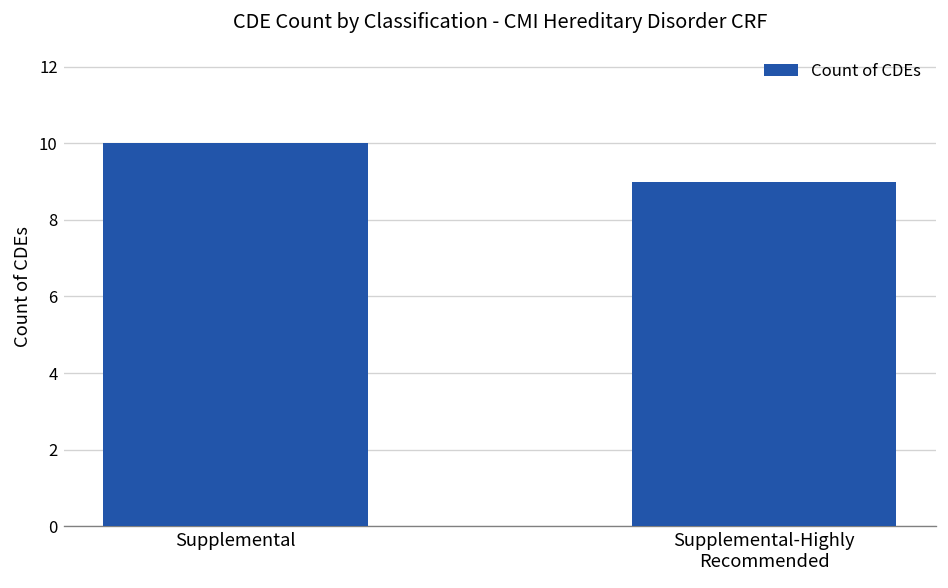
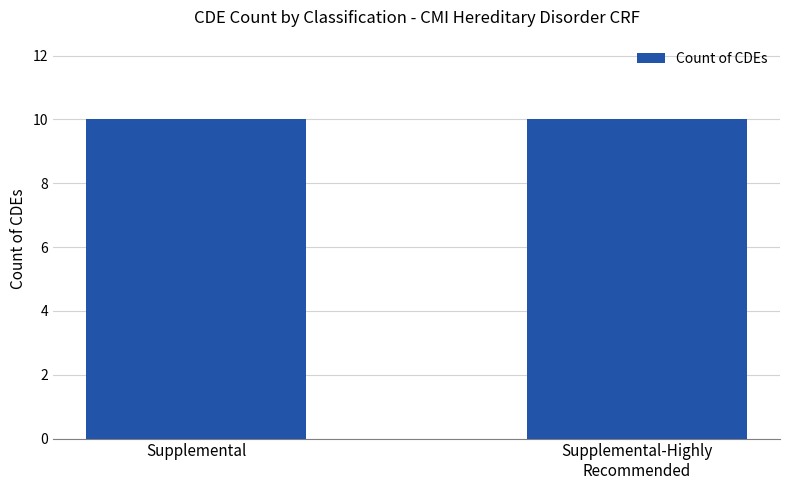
  {
    "Supplemental": 10,
-   "Supplemental-Highly Recommended": 9
+   "Supplemental-Highly Recommended": 10
  }
